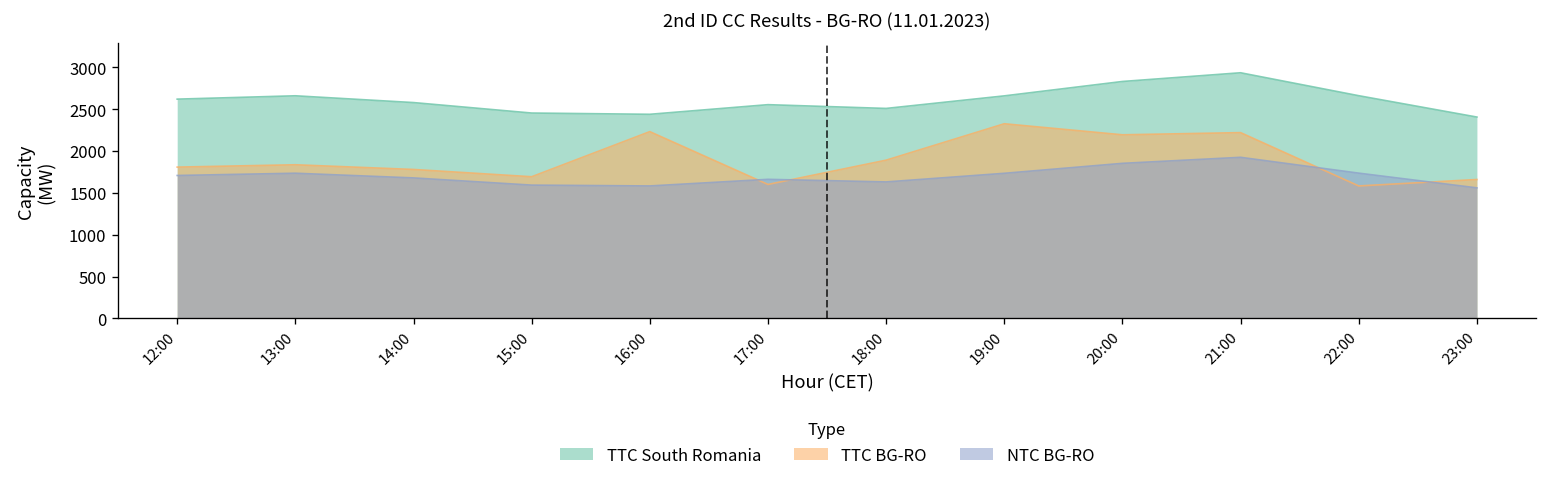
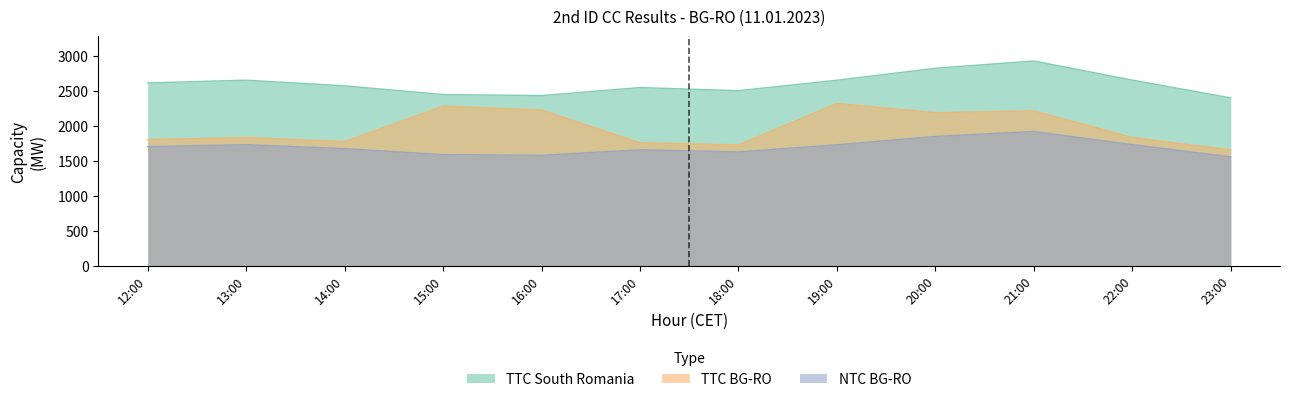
  {
    "TTC BG-RO": {
      "12:00": 1800,
      "13:00": 1800,
      "14:00": 1800,
-     "15:00": 1700,
+     "15:00": 2300,
      "16:00": 2200,
-     "17:00": 1600,
-     "18:00": 1900,
+     "17:00": 1800,
+     "18:00": 1700,
      "19:00": 2300,
      "20:00": 2200,
      "21:00": 2200,
-     "22:00": 1600,
+     "22:00": 1800,
      "23:00": 1700
    }
  }
